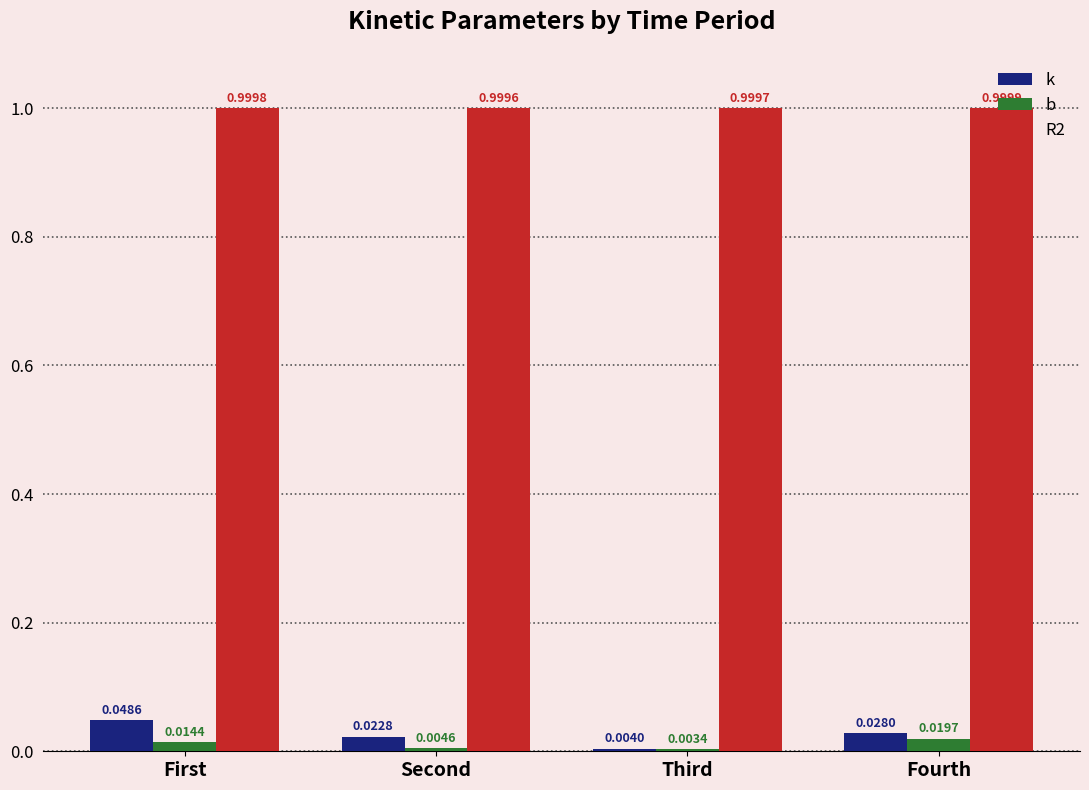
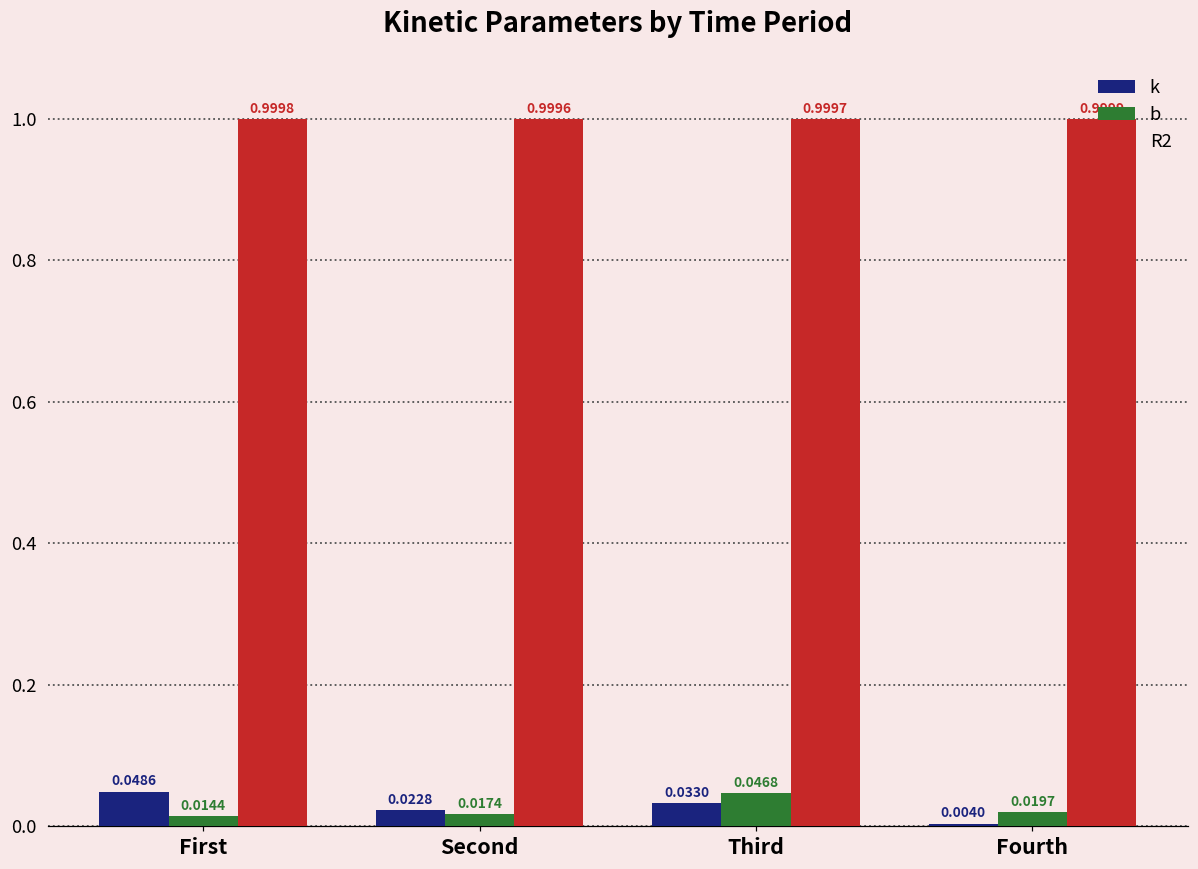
  {
    "k": {
      "First": 0.0486,
      "Second": 0.0228,
-     "Third": 0.0040,
-     "Fourth": 0.0280
+     "Third": 0.0330,
+     "Fourth": 0.0040
    },
    "b": {
      "First": 0.0144,
-     "Second": 0.0046,
-     "Third": 0.0034,
+     "Second": 0.0174,
+     "Third": 0.0468,
      "Fourth": 0.0197
    },
    "R2": {
      "First": 0.9998,
      "Second": 0.9996,
      "Third": 0.9997,
      "Fourth": 0.9999
    }
  }
